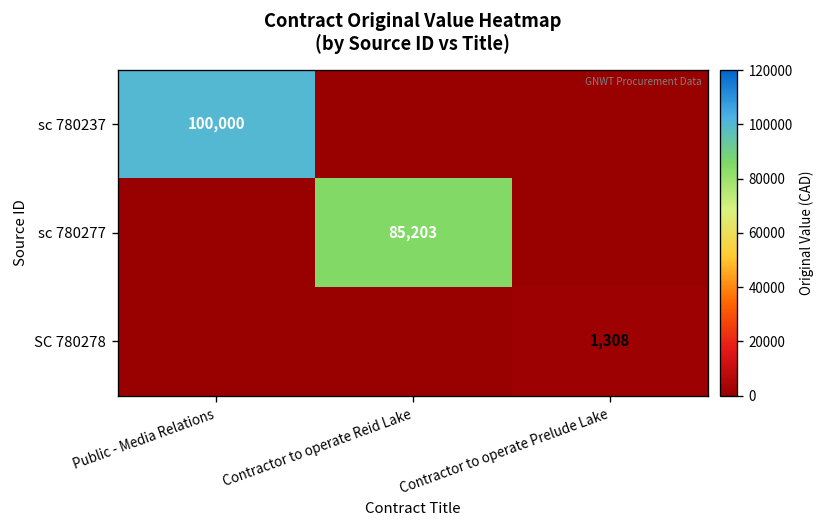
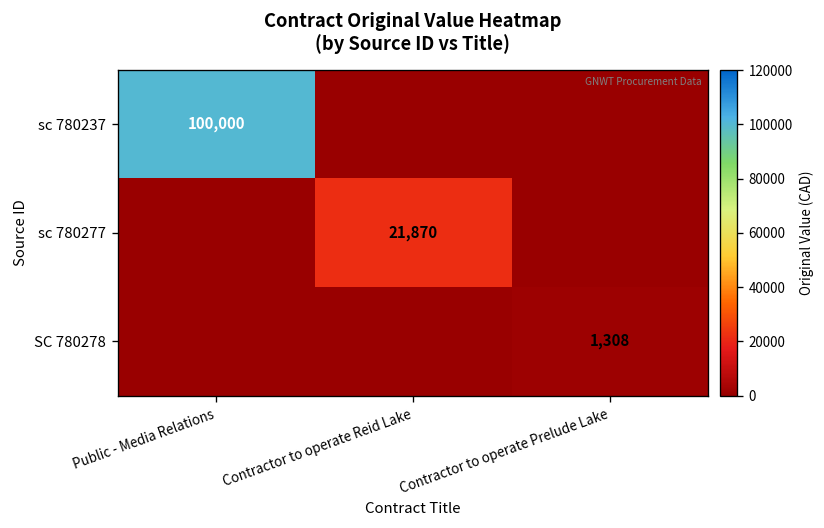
  {
    "sc 780237": {
      "Public - Media Relations": "100,000"
    },
    "sc 780277": {
-     "Contractor to operate Reid Lake": "85,203"
+     "Contractor to operate Reid Lake": "21,870"
    },
    "SC 780278": {
      "Contractor to operate Prelude Lake": "1,308"
    }
  }
